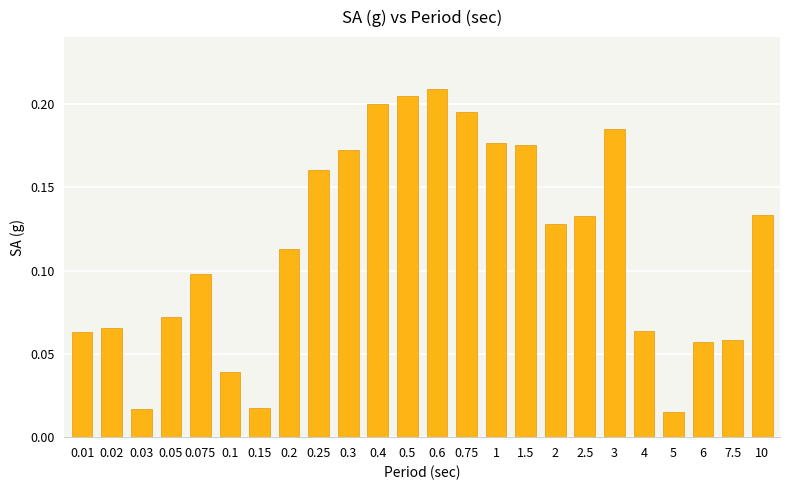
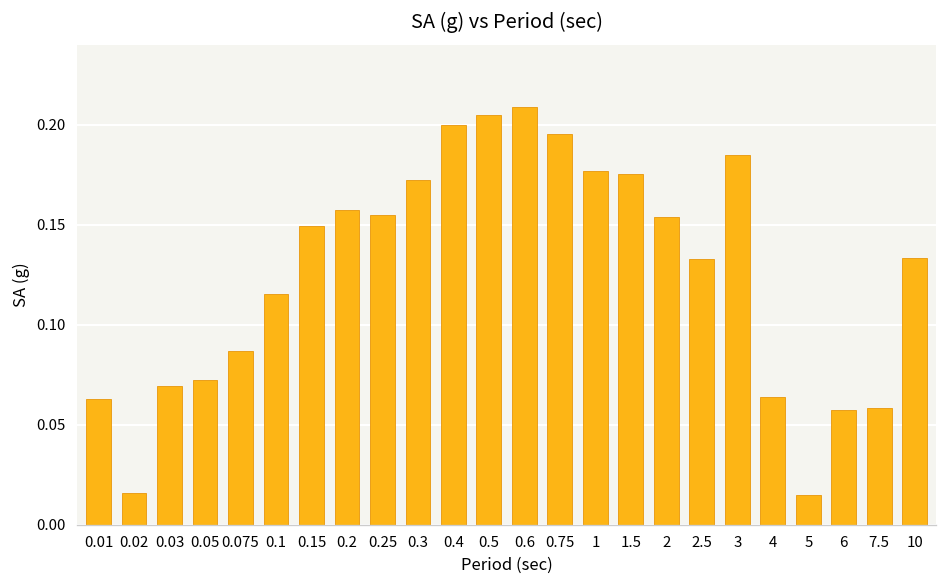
  {
    "0.01": 0.063,
-   "0.02": 0.066,
-   "0.03": 0.017,
+   "0.02": 0.016,
+   "0.03": 0.069,
    "0.05": 0.072,
-   "0.075": 0.098,
-   "0.1": 0.039,
-   "0.15": 0.018,
-   "0.2": 0.113,
-   "0.25": 0.161,
+   "0.075": 0.087,
+   "0.1": 0.115,
+   "0.15": 0.149,
+   "0.2": 0.157,
+   "0.25": 0.155,
    "0.3": 0.172,
    "0.4": 0.200,
    "0.5": 0.205,
    "0.6": 0.209,
    "0.75": 0.195,
    "1": 0.177,
    "1.5": 0.176,
-   "2": 0.128,
+   "2": 0.154,
    "2.5": 0.133,
    "3": 0.185,
    "4": 0.064,
    "5": 0.015,
    "6": 0.057,
    "7.5": 0.058,
    "10": 0.133
  }
